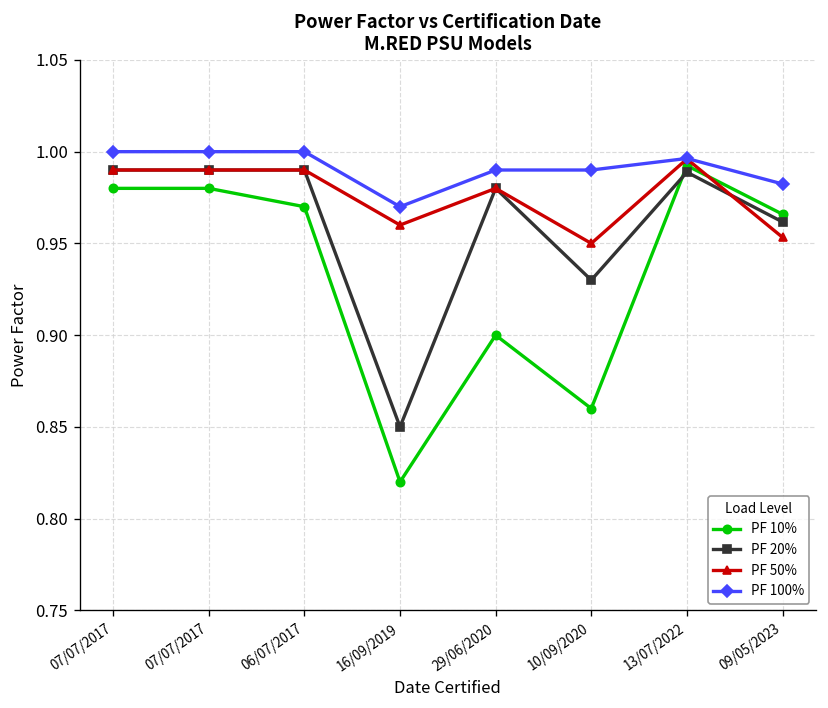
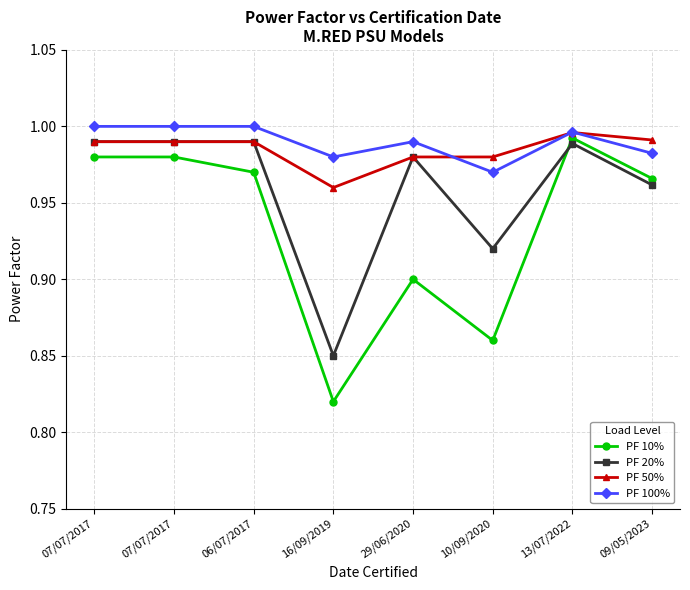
  {
    "PF 10%": {
      "06/07/2017": 0.970,
      "16/09/2019": 0.820,
      "29/06/2020": 0.900,
      "10/09/2020": 0.860,
      "13/07/2022": 0.992,
      "09/05/2023": 0.966
    },
    "PF 20%": {
      "16/09/2019": 0.85,
-     "10/09/2020": 0.93,
+     "10/09/2020": 0.92,
      "13/07/2022": 0.99,
      "09/05/2023": 0.962
    },
    "PF 50%": {
      "16/09/2019": 0.960,
-     "10/09/2020": 0.95,
-     "09/05/2023": 0.953
+     "10/09/2020": 0.98,
+     "09/05/2023": 0.991
    },
    "PF 100%": {
      "06/07/2017": 1.00,
-     "16/09/2019": 0.97,
+     "16/09/2019": 0.98,
      "29/06/2020": 0.99,
-     "10/09/2020": 0.99,
+     "10/09/2020": 0.97,
      "09/05/2023": 0.982
    }
  }
